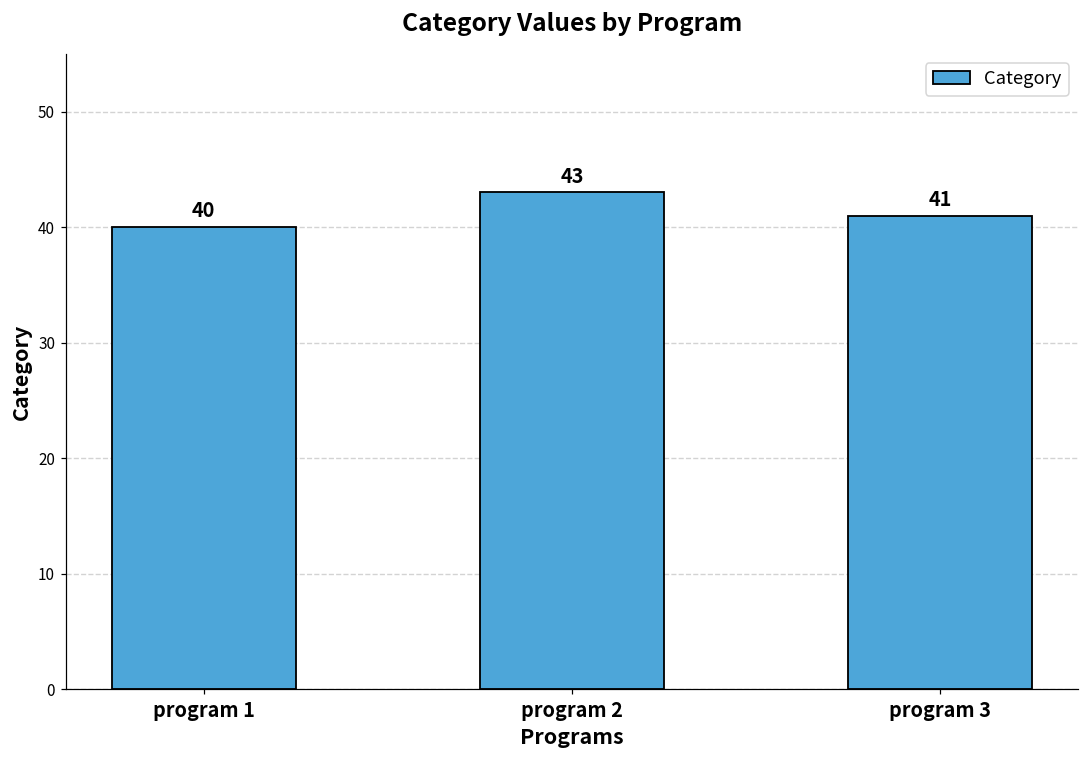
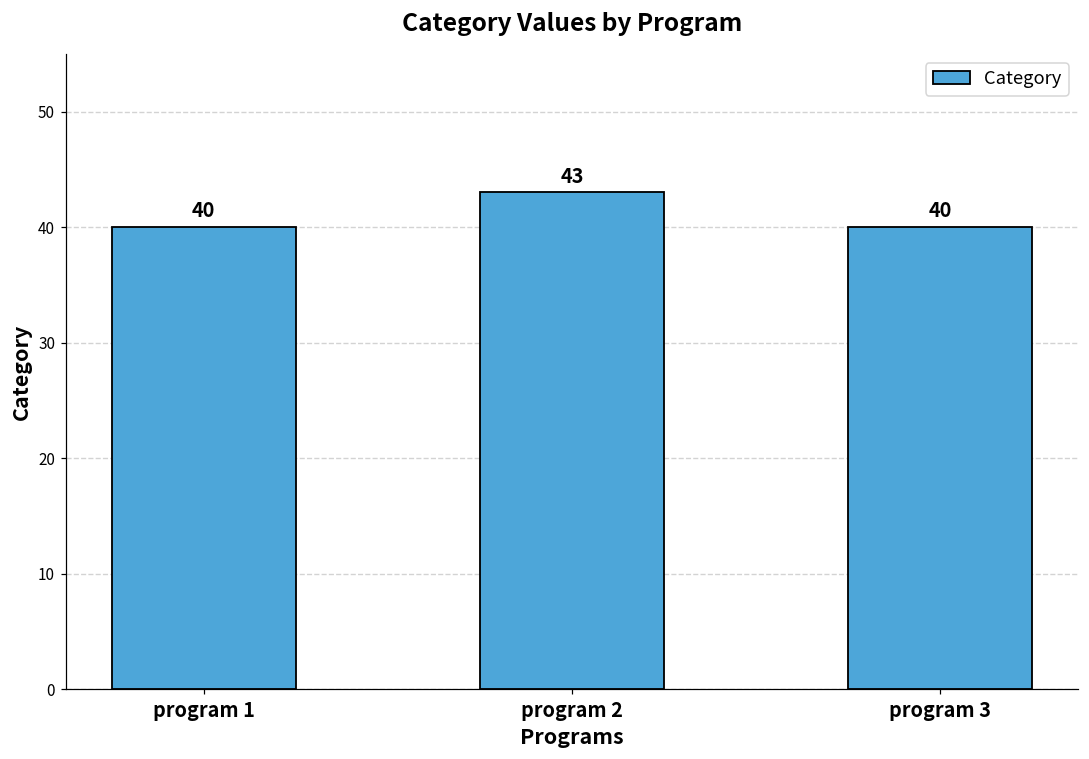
  {
    "program 1": 40,
    "program 2": 43,
-   "program 3": 41
+   "program 3": 40
  }
